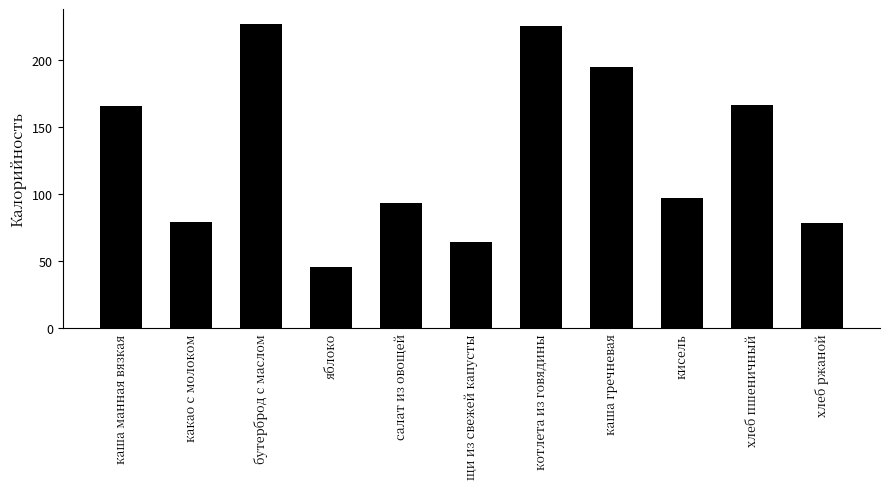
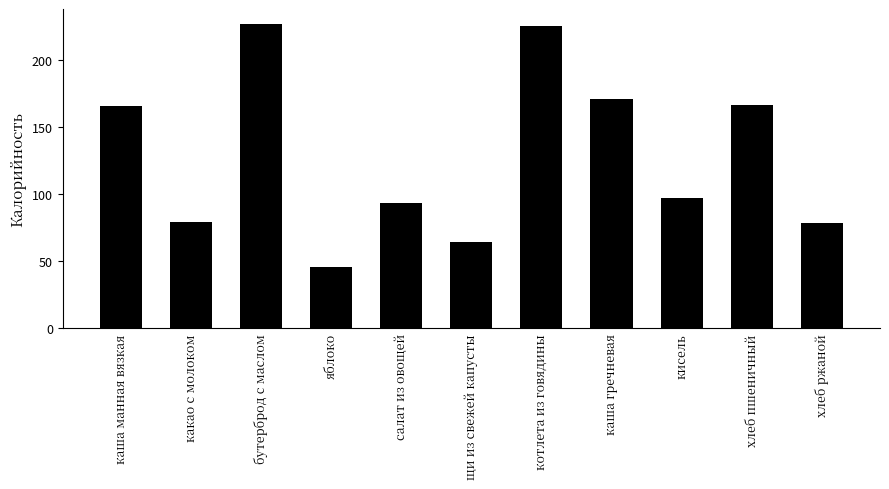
  {
    "каша манная вязкая": 165,
    "какао с молоком": 79,
    "бутерброд с маслом": 226,
    "яблоко": 46,
    "салат из овощей": 93,
    "щи из свежей капусты": 64,
    "котлета из говядины": 225,
-   "каша гречневая": 194,
+   "каша гречневая": 171,
    "кисель": 97,
    "хлеб пшеничный": 166,
    "хлеб ржаной": 78
  }
